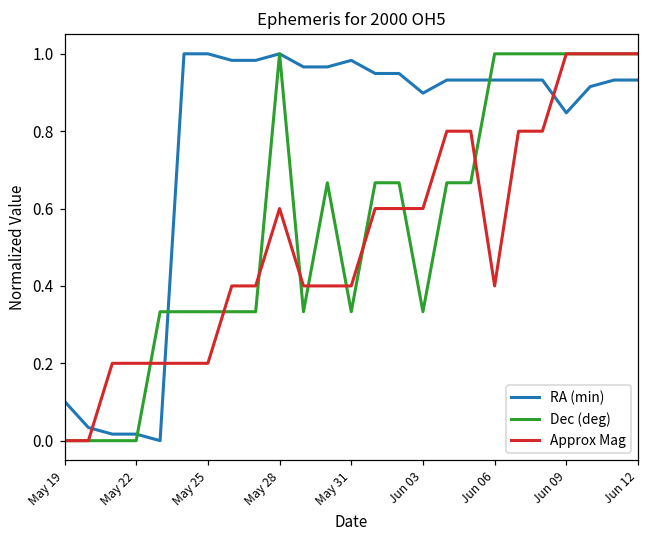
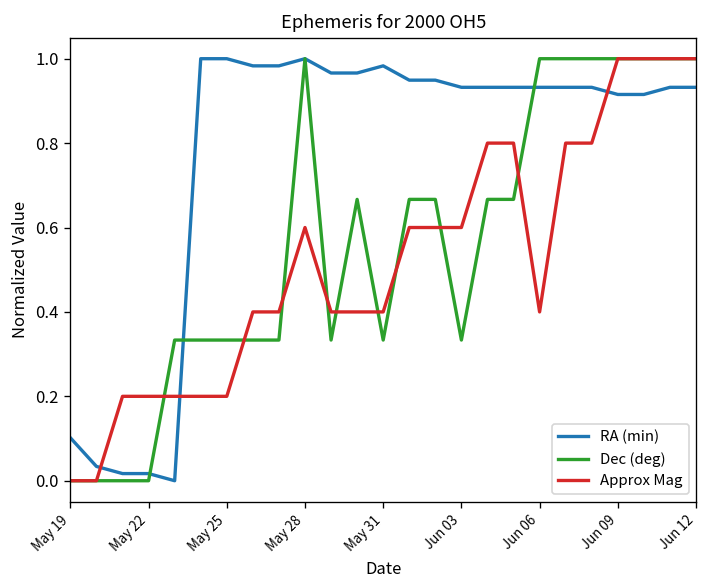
  {
    "RA (min)": {
      "May 19": 0.10,
      "May 22": 0.02,
      "May 25": 1.00,
      "May 31": 0.98,
-     "Jun 03": 0.90,
+     "Jun 03": 0.93,
      "Jun 06": 0.93,
-     "Jun 09": 0.85,
+     "Jun 09": 0.92,
      "Jun 12": 0.93
    },
    "Dec (deg)": {
      "May 22": 0.00,
      "May 25": 0.33,
      "May 31": 0.33,
      "Jun 03": 0.33,
      "Jun 06": 1.00
    },
    "Approx Mag": {
      "May 22": 0.20,
      "May 25": 0.20,
      "May 28": 0.60,
      "May 31": 0.40,
      "Jun 03": 0.60,
      "Jun 06": 0.40
    }
  }
